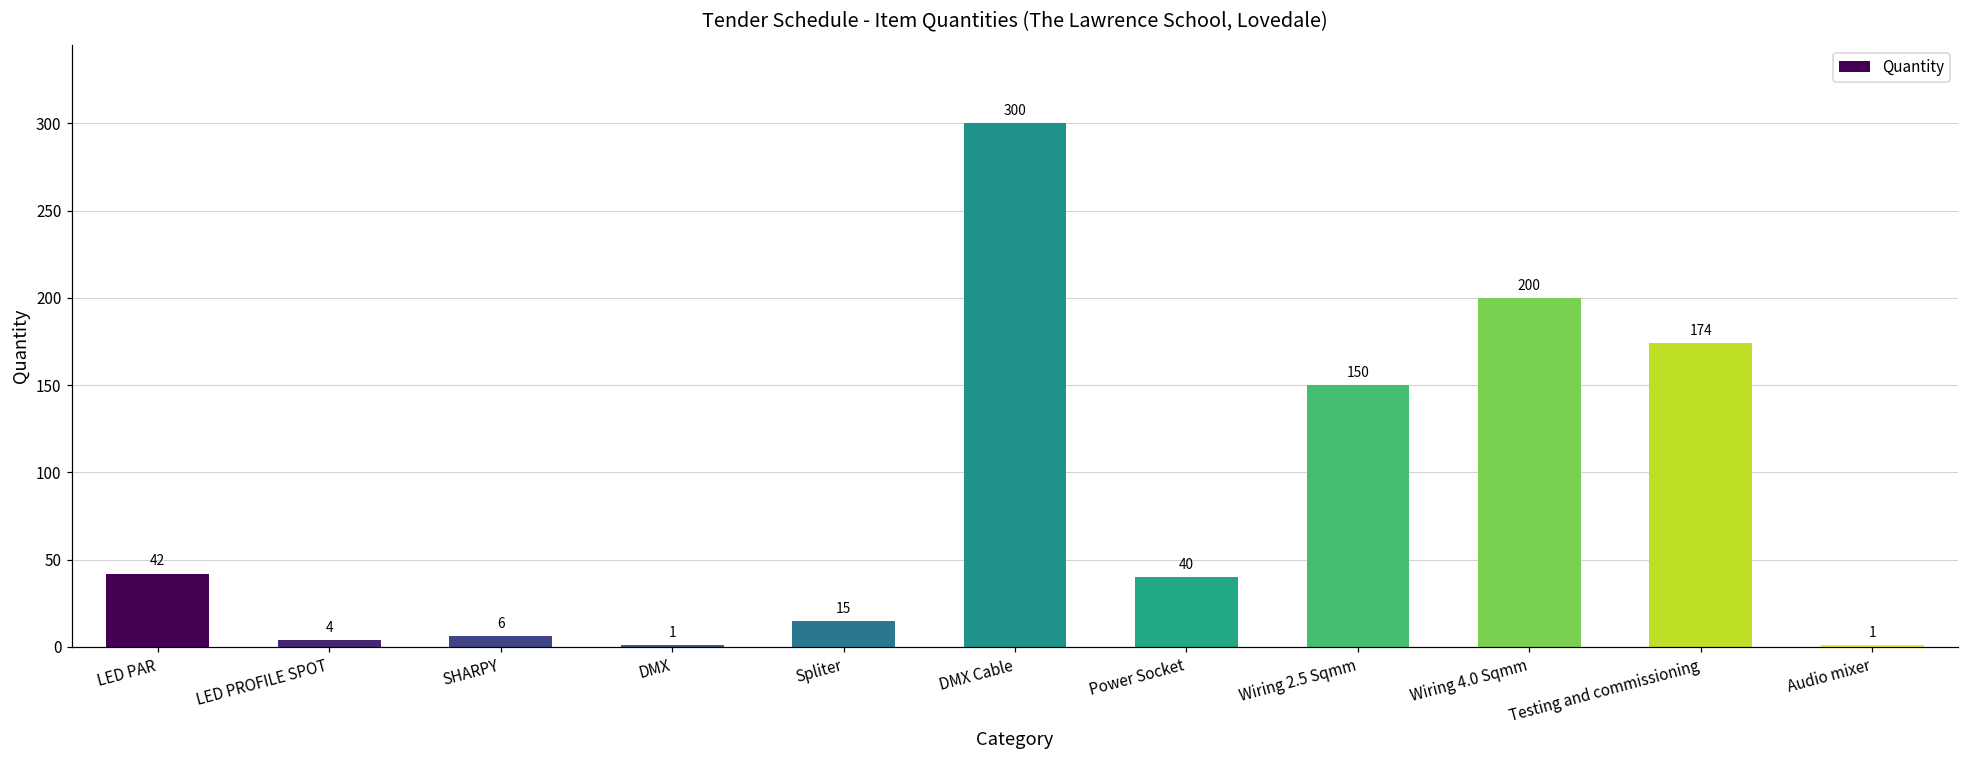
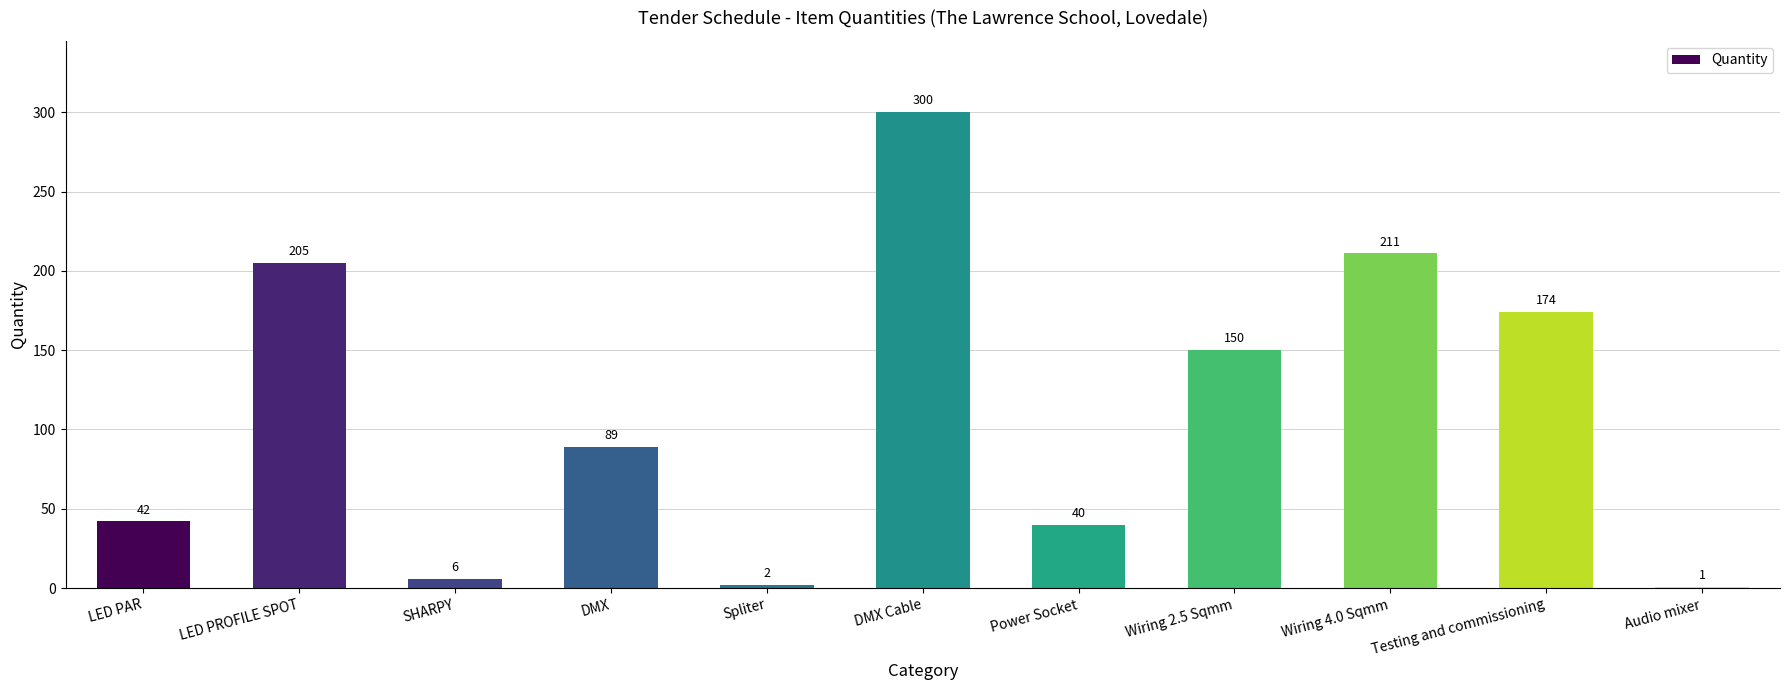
  {
    "LED PAR": 42,
-   "LED PROFILE SPOT": 4,
+   "LED PROFILE SPOT": 205,
    "SHARPY": 6,
-   "DMX": 1,
-   "Spliter": 15,
+   "DMX": 89,
+   "Spliter": 2,
    "DMX Cable": 300,
    "Power Socket": 40,
    "Wiring 2.5 Sqmm": 150,
-   "Wiring 4.0 Sqmm": 200,
+   "Wiring 4.0 Sqmm": 211,
    "Testing and commissioning": 174,
    "Audio mixer": 1
  }
